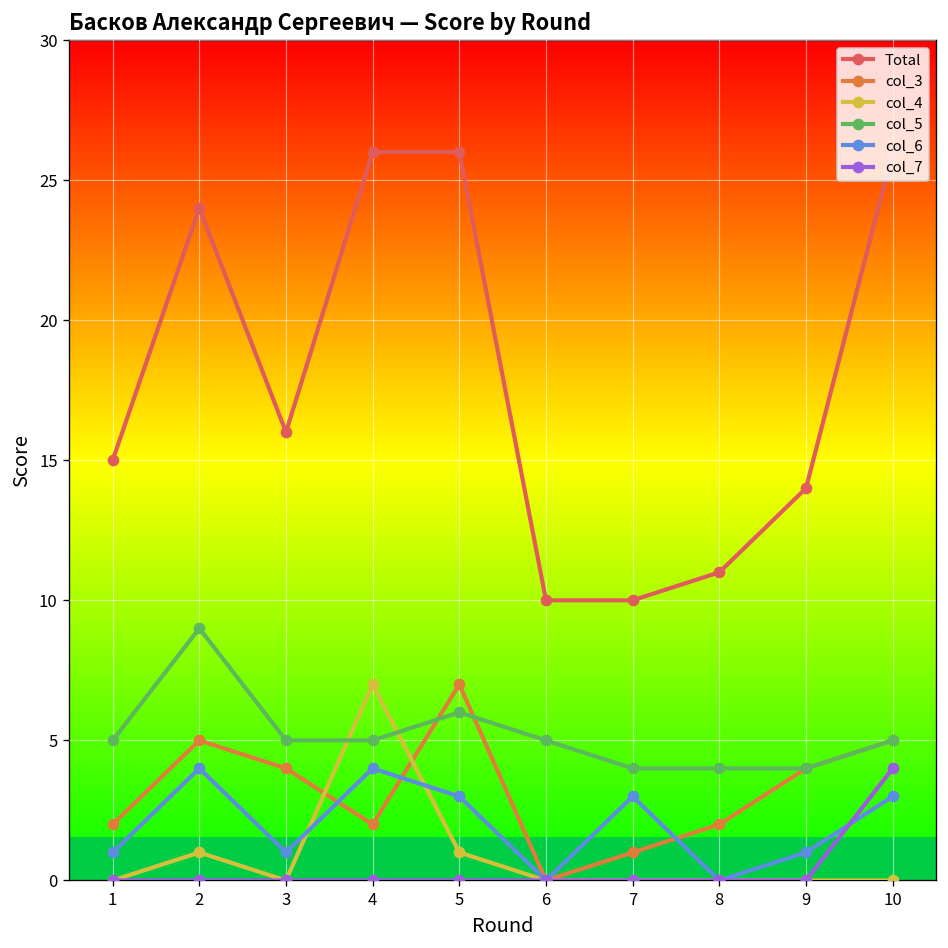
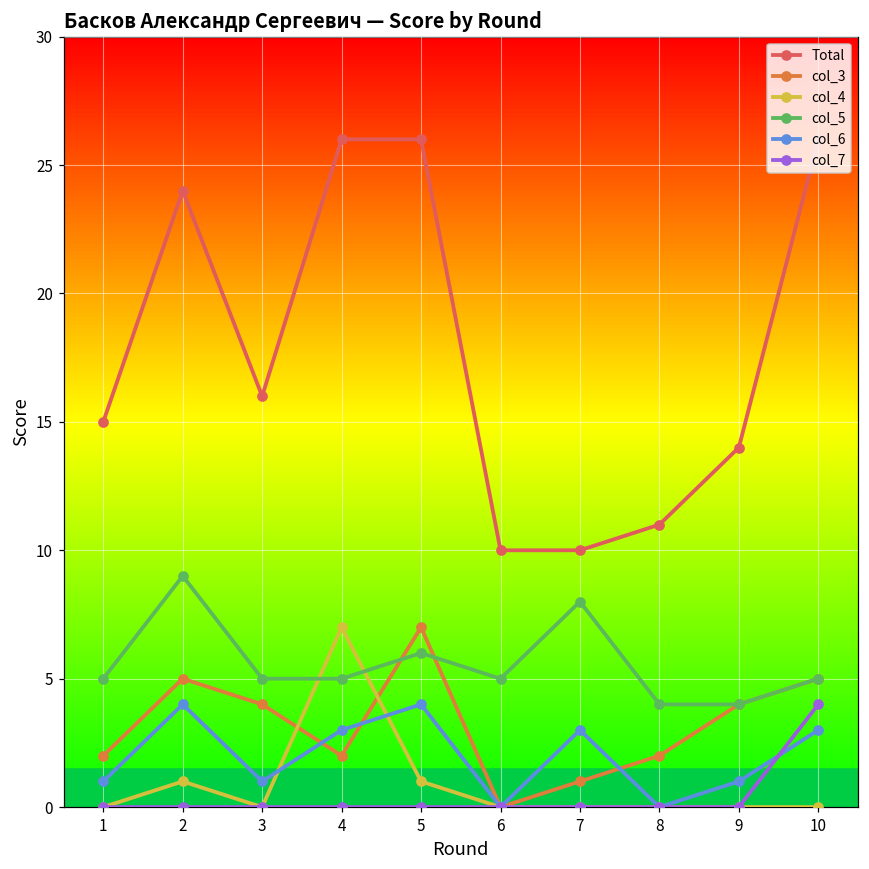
  {
    "col_4": {
      "2": 1,
      "4": 7,
      "5": 1,
      "10": 0
    },
    "col_5": {
      "1": 5,
      "2": 9,
      "3": 5,
      "4": 5,
      "5": 6,
      "6": 5,
-     "7": 4,
+     "7": 8,
      "8": 4
    },
    "col_6": {
      "1": 1,
      "2": 4,
      "3": 1,
-     "4": 4,
-     "5": 3,
+     "4": 3,
+     "5": 4,
      "7": 3,
      "9": 1,
      "10": 3
    },
    "col_7": {
      "2": 0,
      "4": 0,
      "5": 0,
      "10": 4
    }
  }
